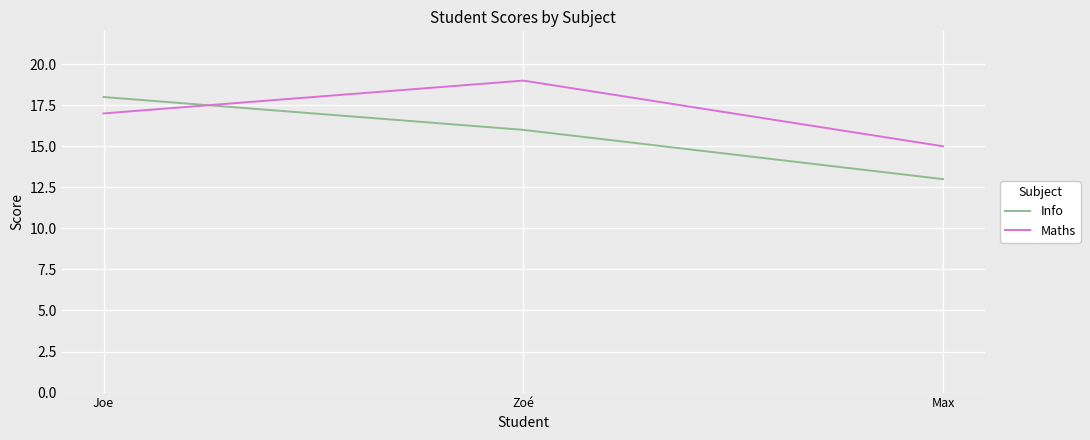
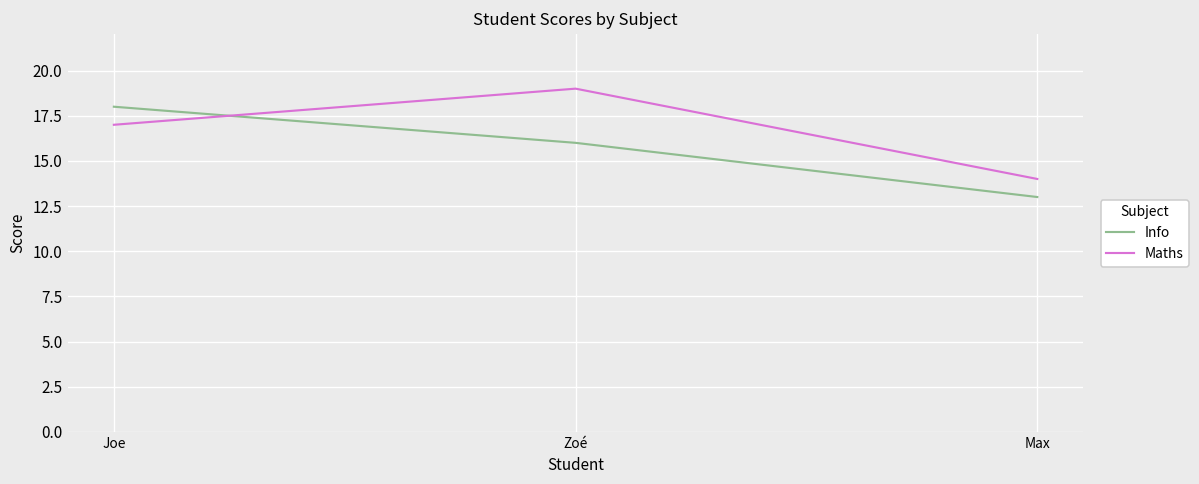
  {
    "Info": {
      "Joe": 18,
      "Zoé": 16,
      "Max": 13
    },
    "Maths": {
      "Joe": 17,
      "Zoé": 19,
-     "Max": 15
+     "Max": 14
    }
  }
